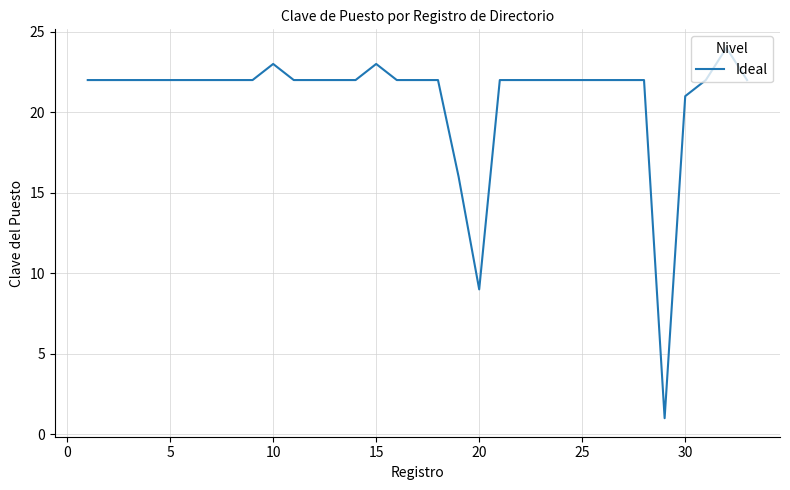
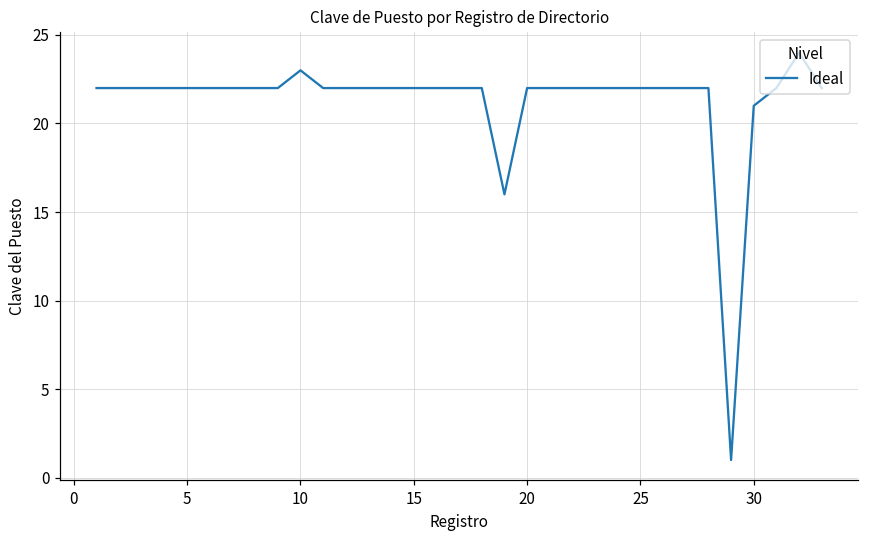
  {
    "5": 22,
    "10": 23,
-   "15": 23,
-   "20": 9,
+   "15": 22,
+   "20": 22,
    "25": 22,
    "30": 21
  }
